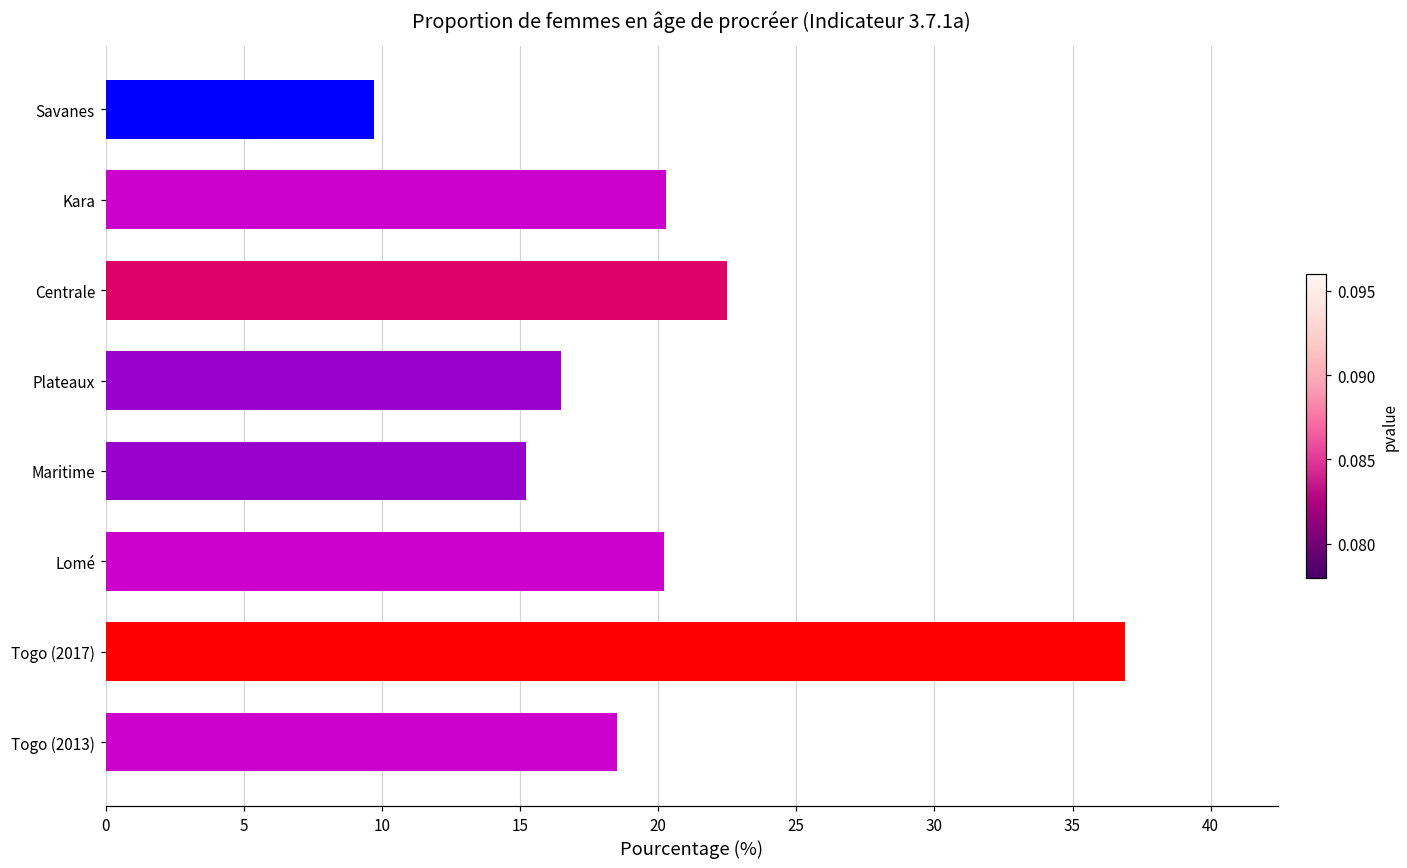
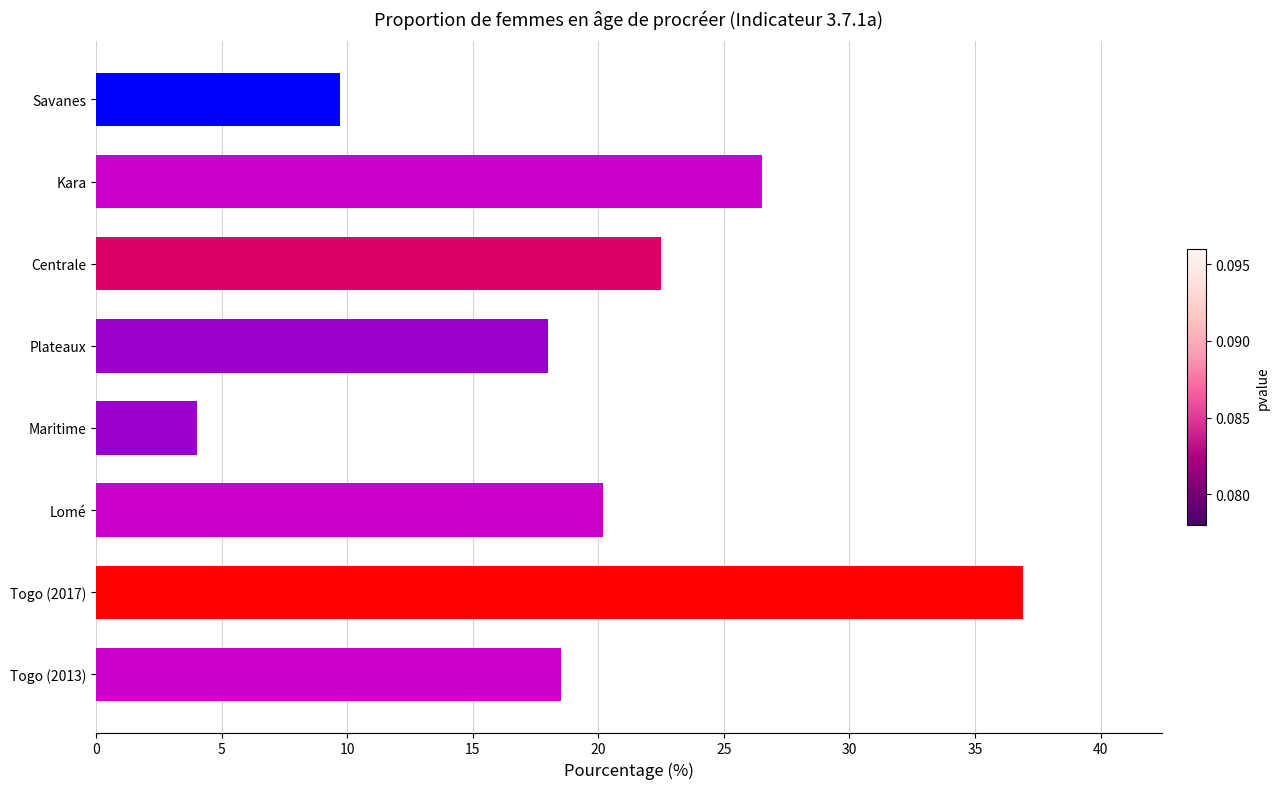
  {
    "Savanes": 9.7,
-   "Kara": 20.3,
+   "Kara": 26.5,
    "Centrale": 22.5,
-   "Plateaux": 16.5,
-   "Maritime": 15.2,
+   "Plateaux": 18.0,
+   "Maritime": 4.0,
    "Lomé": 20.2,
    "Togo (2017)": 36.9,
    "Togo (2013)": 18.5
  }
